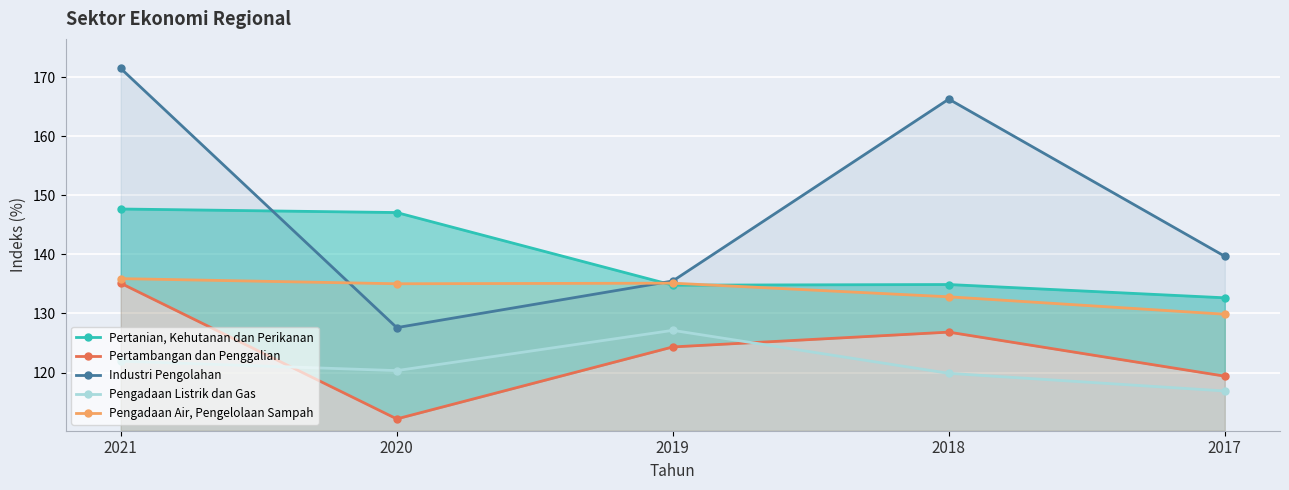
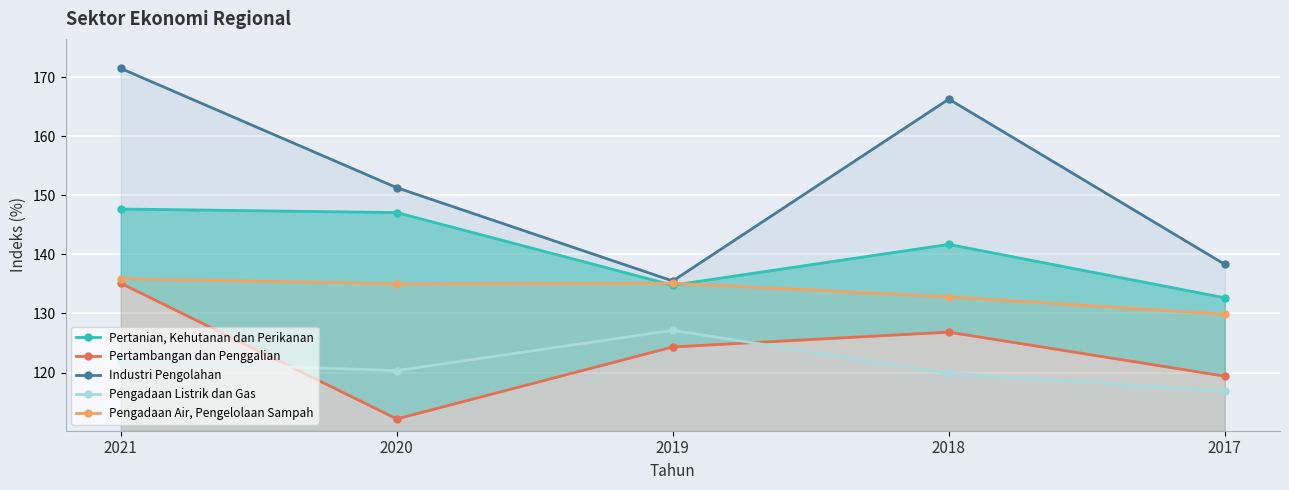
  {
    "Pertanian, Kehutanan dan Perikanan": {
      "2021": 148,
      "2020": 147,
-     "2018": 135,
+     "2018": 142,
      "2017": 133
    },
    "Industri Pengolahan": {
      "2021": 172,
-     "2020": 128,
+     "2020": 151,
      "2018": 166,
-     "2017": 140
+     "2017": 138
    },
    "Pengadaan Listrik dan Gas": {
      "2020": 120,
      "2019": 127,
      "2018": 120,
      "2017": 117
    }
  }
